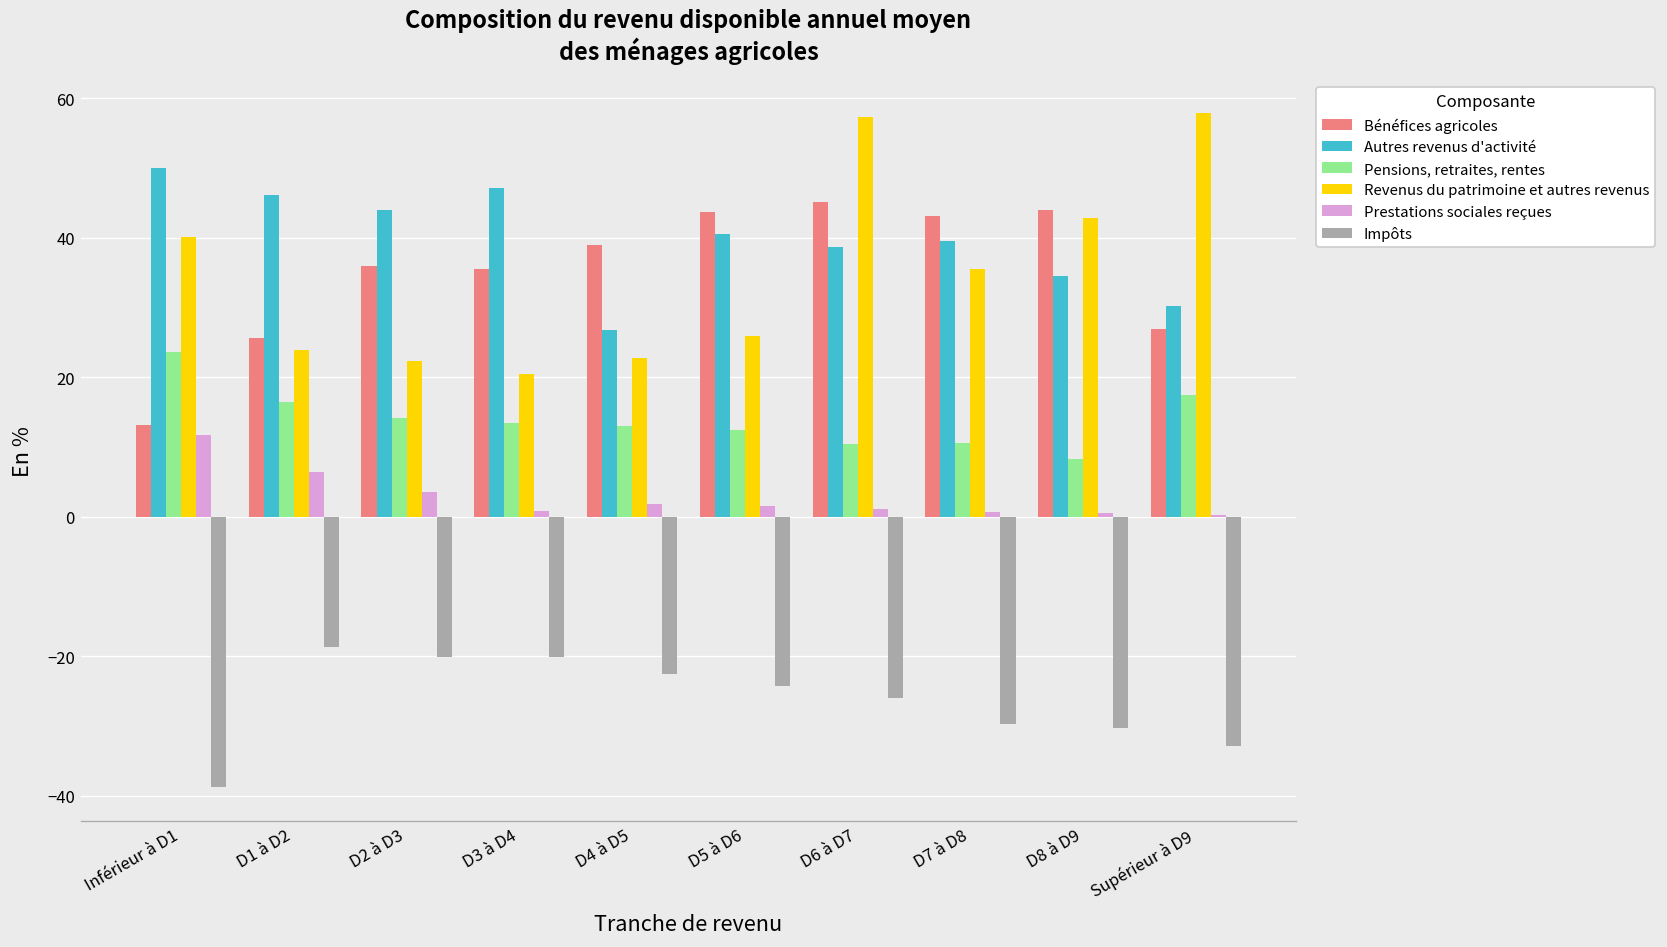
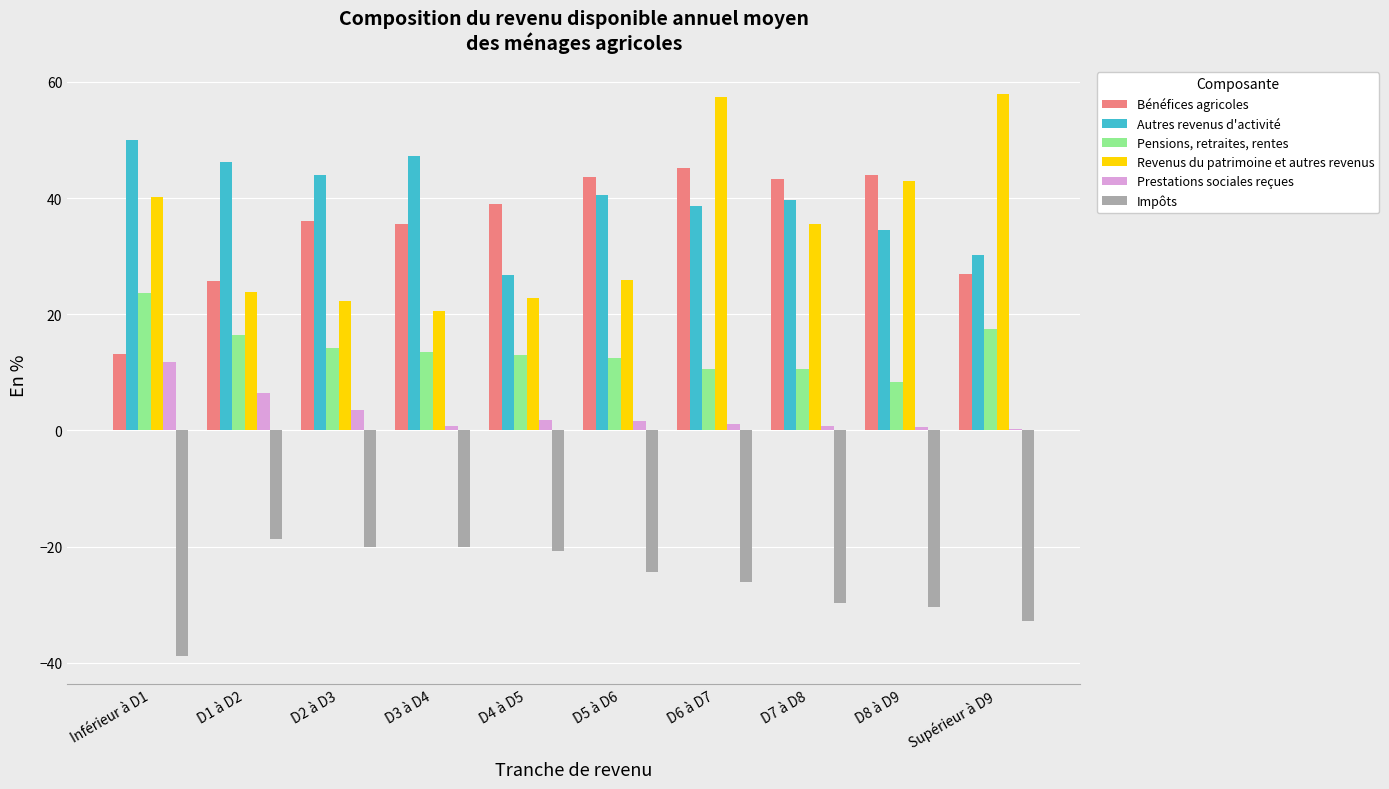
  {
    "Bénéfices agricoles": {
      "Inférieur à D1": 13,
      "D1 à D2": 26,
      "D2 à D3": 36,
      "D3 à D4": 36,
      "D4 à D5": 39,
      "D5 à D6": 44,
      "D6 à D7": 45,
      "D7 à D8": 43,
      "D8 à D9": 44,
      "Supérieur à D9": 27
    },
    "Autres revenus d'activité": {
      "Inférieur à D1": 50,
      "D1 à D2": 46,
      "D2 à D3": 44,
      "D3 à D4": 47,
      "D4 à D5": 27,
      "D5 à D6": 41,
      "D6 à D7": 39,
      "D7 à D8": 40,
      "D8 à D9": 35,
      "Supérieur à D9": 30
    },
    "Pensions, retraites, rentes": {
      "Inférieur à D1": 24,
      "D1 à D2": 17,
      "D2 à D3": 14,
      "D3 à D4": 14,
      "D4 à D5": 13,
      "D5 à D6": 13,
      "D6 à D7": 11,
      "D7 à D8": 11,
      "D8 à D9": 8,
      "Supérieur à D9": 18
    },
    "Revenus du patrimoine et autres revenus": {
      "Inférieur à D1": 40,
      "D1 à D2": 24,
      "D2 à D3": 22,
      "D3 à D4": 21,
      "D4 à D5": 23,
      "D5 à D6": 26,
      "D6 à D7": 57,
      "D7 à D8": 36,
      "D8 à D9": 43,
      "Supérieur à D9": 58
    },
    "Prestations sociales reçues": {
      "Inférieur à D1": 12,
      "D1 à D2": 6,
      "D2 à D3": 4,
      "D3 à D4": 1,
      "D4 à D5": 2,
      "D5 à D6": 2,
      "D6 à D7": 1,
      "D7 à D8": 1,
      "D8 à D9": 1
    },
    "Impôts": {
      "Inférieur à D1": -39,
      "D1 à D2": -19,
      "D2 à D3": -20,
      "D3 à D4": -20,
-     "D4 à D5": -23,
+     "D4 à D5": -21,
      "D5 à D6": -24,
      "D6 à D7": -26,
      "D7 à D8": -30,
      "D8 à D9": -30,
      "Supérieur à D9": -33
    }
  }
